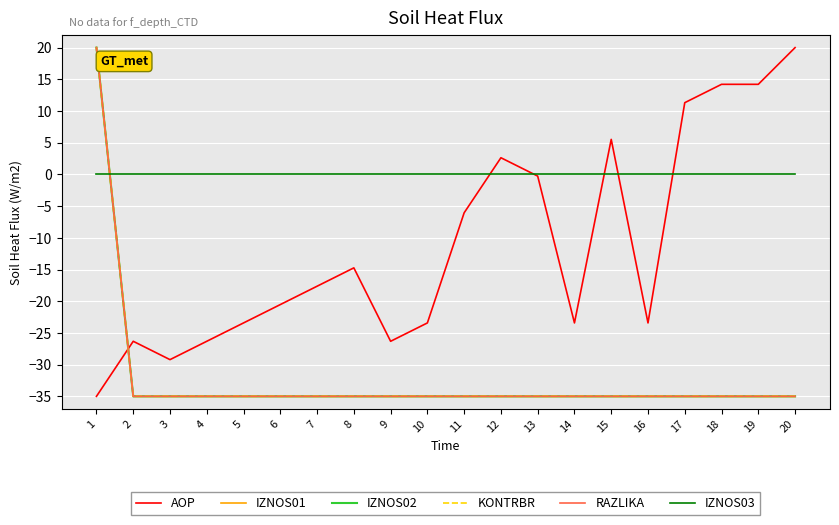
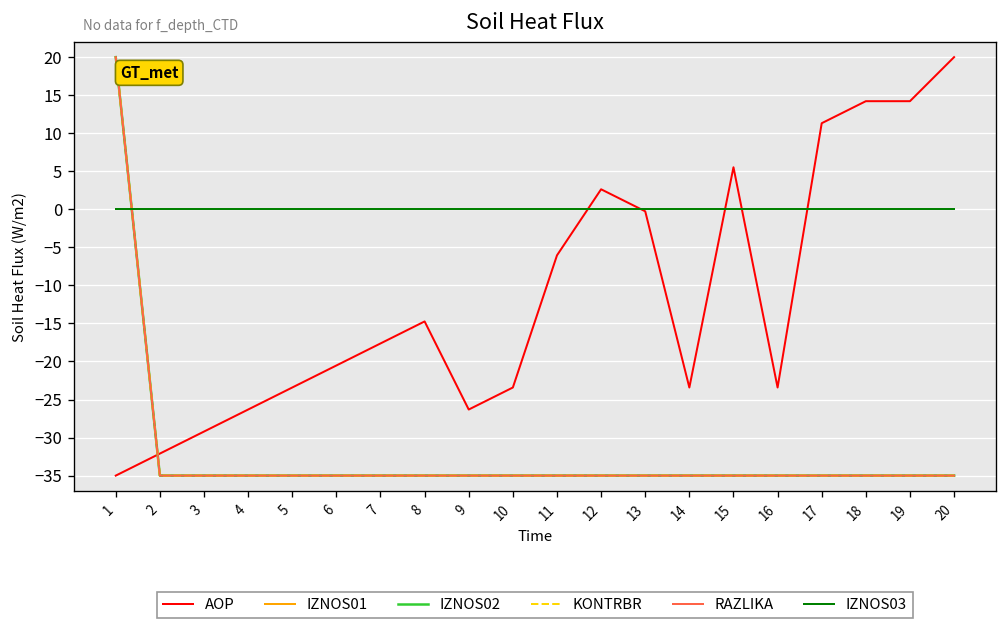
  {
    "AOP": {
      "1": -35,
-     "2": -26,
+     "2": -32,
      "3": -29,
      "4": -26,
      "5": -23,
      "6": -21,
      "7": -18,
      "8": -15,
      "9": -26,
      "10": -23,
      "11": -6,
      "12": 3,
      "14": -23,
      "15": 6,
      "16": -23,
      "17": 11,
      "18": 14,
      "19": 14,
      "20": 20
    },
    "RAZLIKA": {
      "1": 20,
      "2": -35,
      "3": -35,
      "4": -35,
      "5": -35,
      "6": -35,
      "7": -35,
      "8": -35,
      "9": -35,
      "10": -35,
      "11": -35,
      "12": -35,
      "13": -35,
      "14": -35,
      "15": -35,
      "16": -35,
      "17": -35,
      "18": -35,
      "19": -35,
      "20": -35
    },
    "IZNOS03": {
      "1": 0,
      "2": 0,
      "3": 0,
      "4": 0,
      "5": 0,
      "6": 0,
      "7": 0,
      "8": 0,
      "9": 0,
      "10": 0,
      "11": 0,
      "12": 0,
      "14": 0,
      "15": 0,
      "16": 0,
      "17": 0,
      "18": 0,
      "19": 0,
      "20": 0
    }
  }
